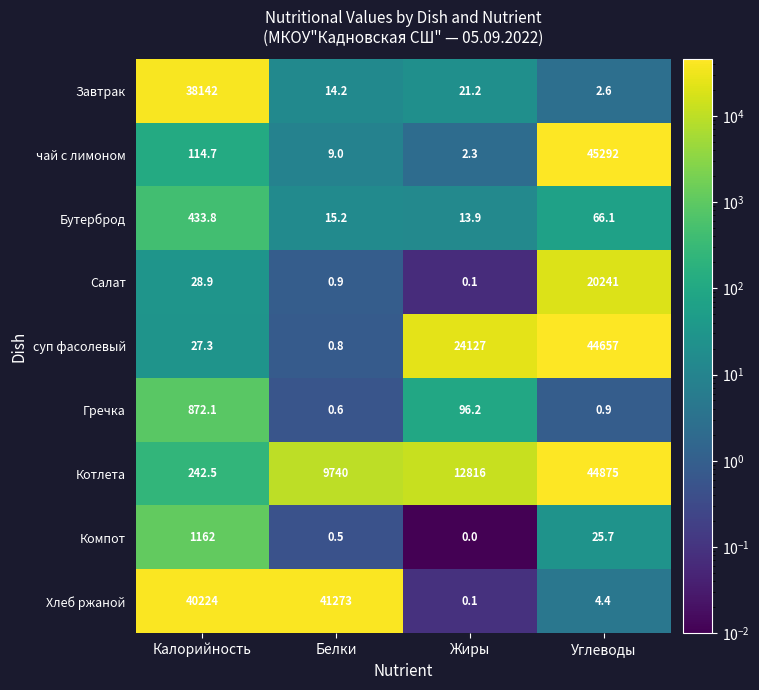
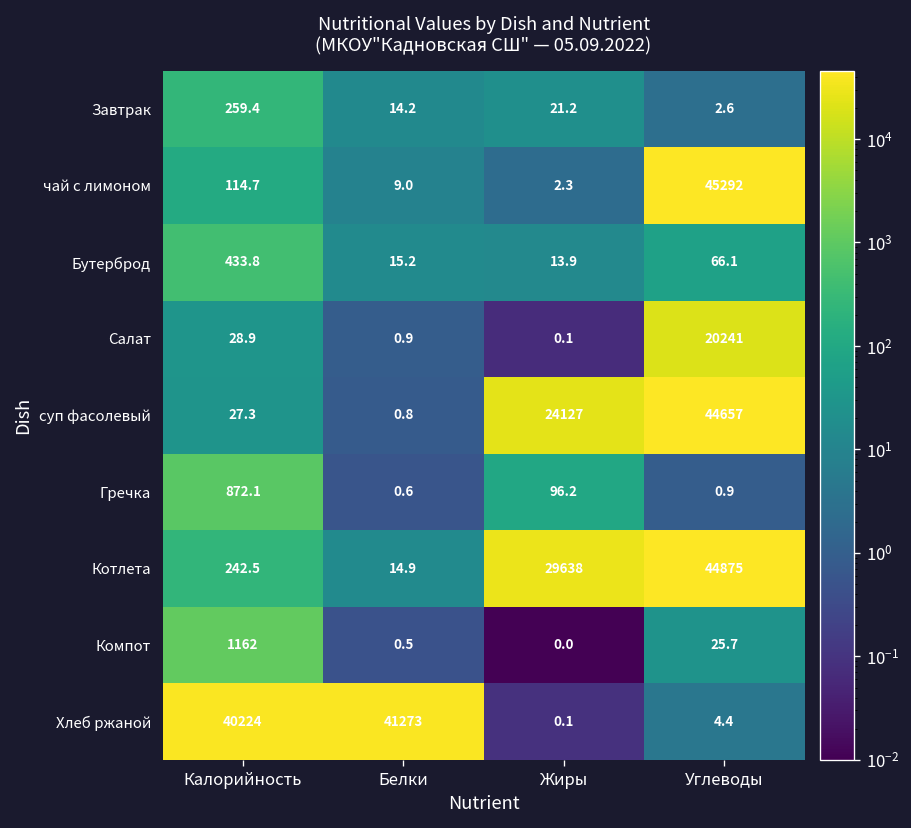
  {
    "Завтрак": {
-     "Калорийность": 38142,
+     "Калорийность": 259.4,
      "Белки": 14.2,
      "Жиры": 21.2,
      "Углеводы": 2.6
    },
    "чай с лимоном": {
      "Калорийность": 114.7,
      "Белки": 9.0,
      "Жиры": 2.3,
      "Углеводы": 45292
    },
    "Бутерброд": {
      "Калорийность": 433.8,
      "Белки": 15.2,
      "Жиры": 13.9,
      "Углеводы": 66.1
    },
    "Салат": {
      "Калорийность": 28.9,
      "Белки": 0.9,
      "Жиры": 0.1,
      "Углеводы": 20241
    },
    "суп фасолевый": {
      "Калорийность": 27.3,
      "Белки": 0.8,
      "Жиры": 24127,
      "Углеводы": 44657
    },
    "Гречка": {
      "Калорийность": 872.1,
      "Белки": 0.6,
      "Жиры": 96.2,
      "Углеводы": 0.9
    },
    "Котлета": {
      "Калорийность": 242.5,
-     "Белки": 9740,
-     "Жиры": 12816,
+     "Белки": 14.9,
+     "Жиры": 29638,
      "Углеводы": 44875
    },
    "Компот": {
      "Калорийность": 1162,
      "Белки": 0.5,
      "Жиры": 0.0,
      "Углеводы": 25.7
    },
    "Хлеб ржаной": {
      "Калорийность": 40224,
      "Белки": 41273,
      "Жиры": 0.1,
      "Углеводы": 4.4
    }
  }
